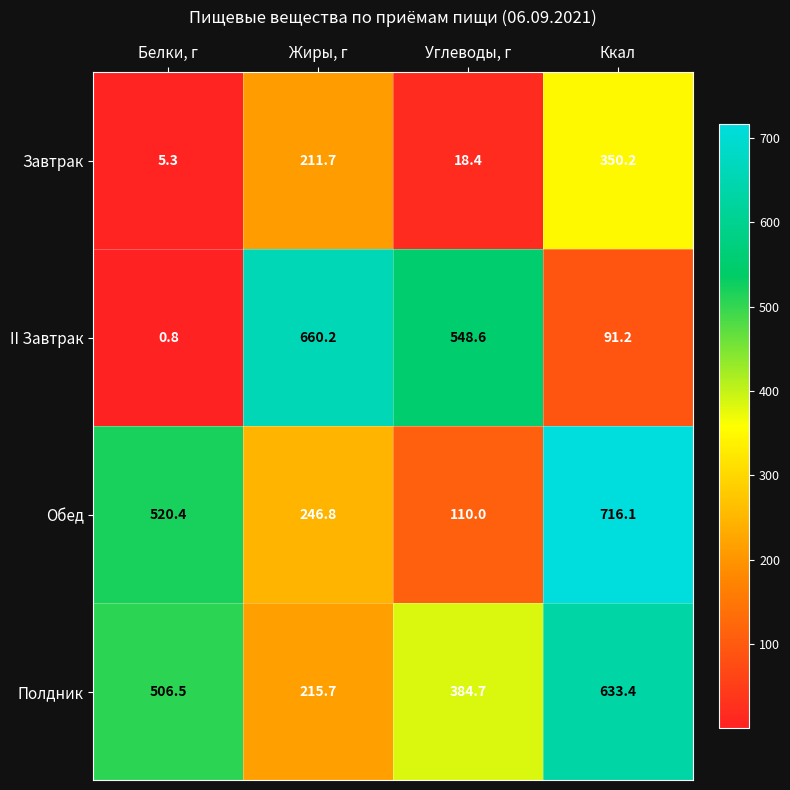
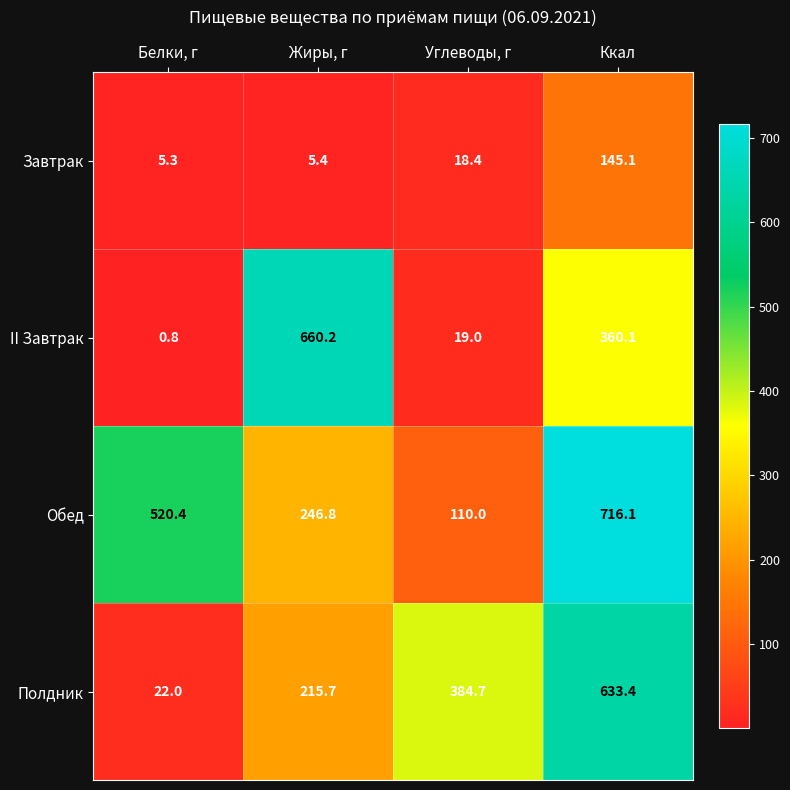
  {
    "Завтрак": {
      "Белки, г": 5.3,
-     "Жиры, г": 211.7,
+     "Жиры, г": 5.4,
      "Углеводы, г": 18.4,
-     "Ккал": 350.2
+     "Ккал": 145.1
    },
    "II Завтрак": {
      "Белки, г": 0.8,
      "Жиры, г": 660.2,
-     "Углеводы, г": 548.6,
-     "Ккал": 91.2
+     "Углеводы, г": 19.0,
+     "Ккал": 360.1
    },
    "Обед": {
      "Белки, г": 520.4,
      "Жиры, г": 246.8,
      "Углеводы, г": 110.0,
      "Ккал": 716.1
    },
    "Полдник": {
-     "Белки, г": 506.5,
+     "Белки, г": 22.0,
      "Жиры, г": 215.7,
      "Углеводы, г": 384.7,
      "Ккал": 633.4
    }
  }
